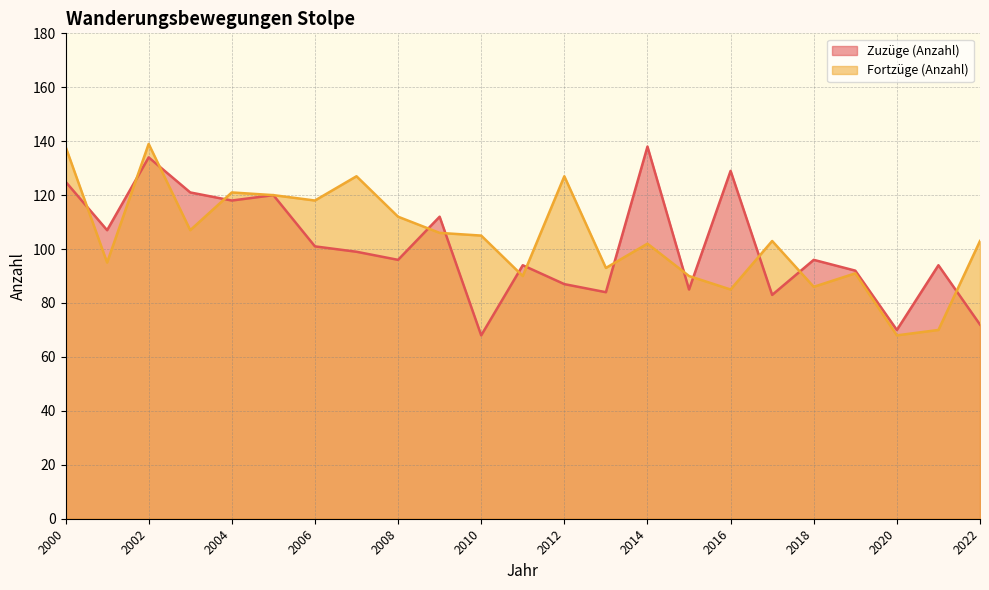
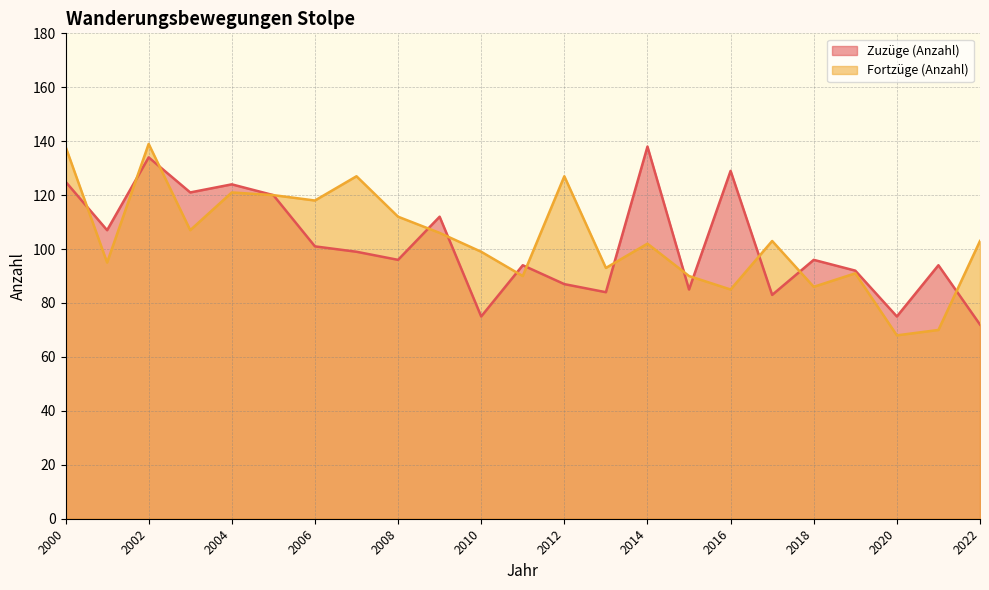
  {
    "Zuzüge (Anzahl)": {
      "2000": 125,
      "2002": 134,
-     "2004": 118,
+     "2004": 124,
      "2006": 101,
      "2008": 96,
-     "2010": 68,
+     "2010": 75,
      "2012": 87,
      "2014": 138,
      "2016": 129,
      "2018": 96,
-     "2020": 70,
+     "2020": 75,
      "2022": 72
    },
    "Fortzüge (Anzahl)": {
      "2000": 138,
      "2002": 139,
      "2004": 121,
      "2006": 118,
      "2008": 112,
-     "2010": 105,
+     "2010": 99,
      "2012": 127,
      "2014": 102,
      "2016": 85,
      "2018": 86,
      "2020": 68,
      "2022": 103
    }
  }
